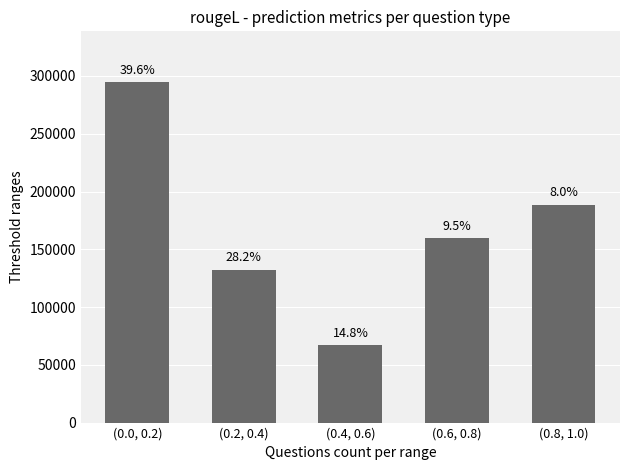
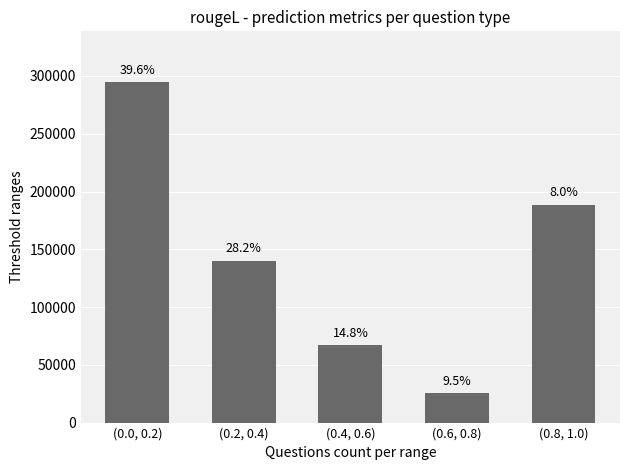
  {
-   "(0.2, 0.4)": 132000,
-   "(0.6, 0.8)": 159000
+   "(0.2, 0.4)": 140000,
+   "(0.6, 0.8)": 25000
  }
